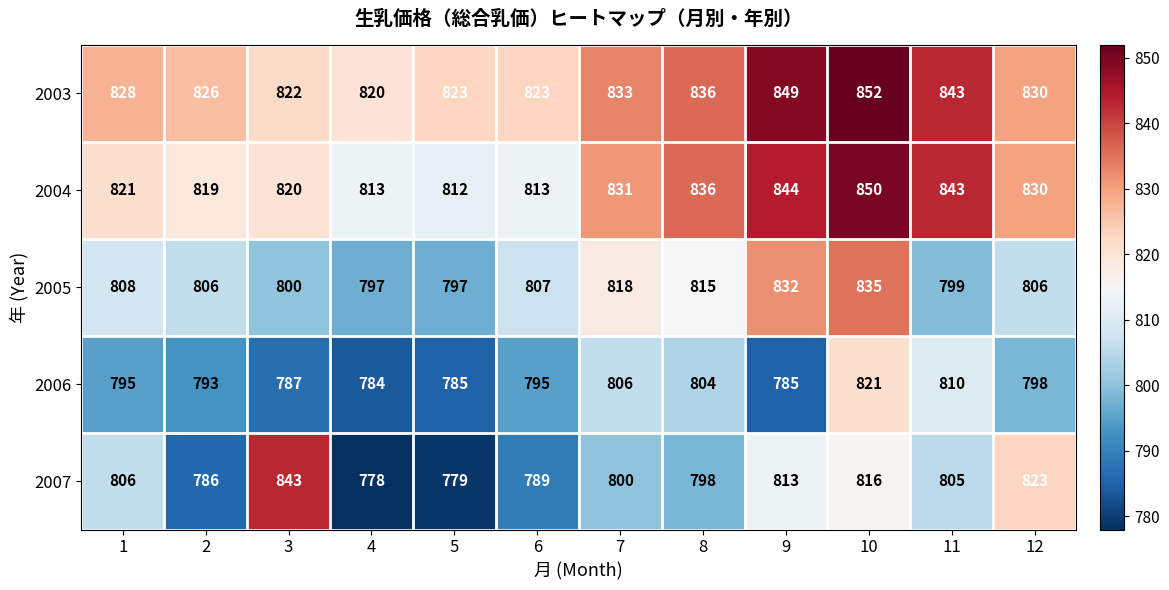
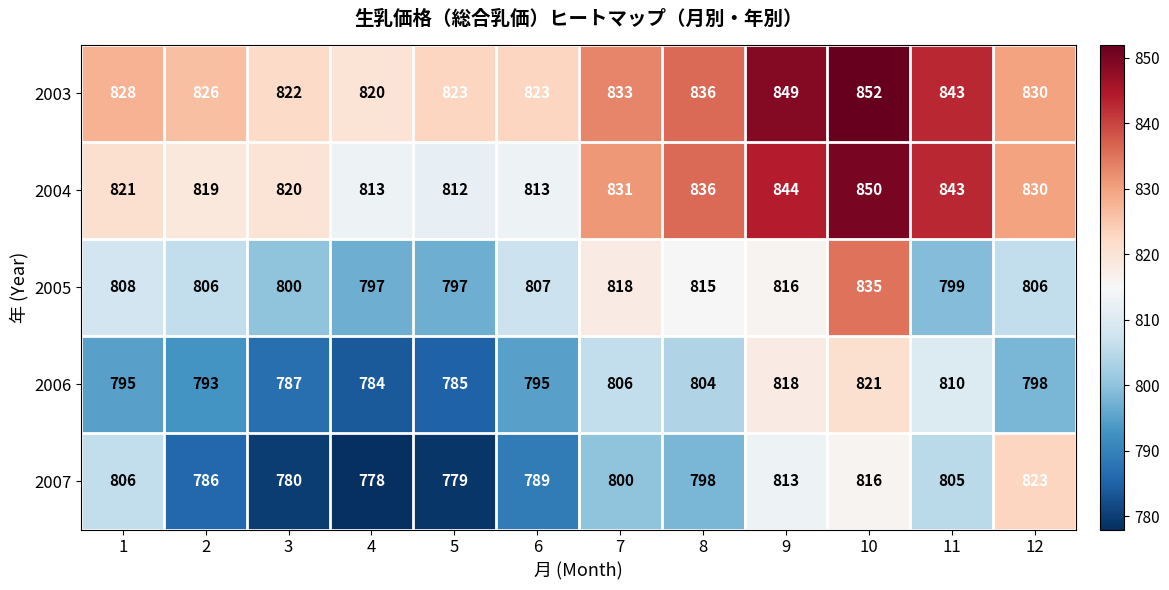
  {
    "2003": {
      "1": 828,
      "2": 826,
      "3": 822,
      "4": 820,
      "5": 823,
      "6": 823,
      "7": 833,
      "8": 836,
      "9": 849,
      "10": 852,
      "11": 843,
      "12": 830
    },
    "2004": {
      "1": 821,
      "2": 819,
      "3": 820,
      "4": 813,
      "5": 812,
      "6": 813,
      "7": 831,
      "8": 836,
      "9": 844,
      "10": 850,
      "11": 843,
      "12": 830
    },
    "2005": {
      "1": 808,
      "2": 806,
      "3": 800,
      "4": 797,
      "5": 797,
      "6": 807,
      "7": 818,
      "8": 815,
-     "9": 832,
+     "9": 816,
      "10": 835,
      "11": 799,
      "12": 806
    },
    "2006": {
      "1": 795,
      "2": 793,
      "3": 787,
      "4": 784,
      "5": 785,
      "6": 795,
      "7": 806,
      "8": 804,
-     "9": 785,
+     "9": 818,
      "10": 821,
      "11": 810,
      "12": 798
    },
    "2007": {
      "1": 806,
      "2": 786,
-     "3": 843,
+     "3": 780,
      "4": 778,
      "5": 779,
      "6": 789,
      "7": 800,
      "8": 798,
      "9": 813,
      "10": 816,
      "11": 805,
      "12": 823
    }
  }
